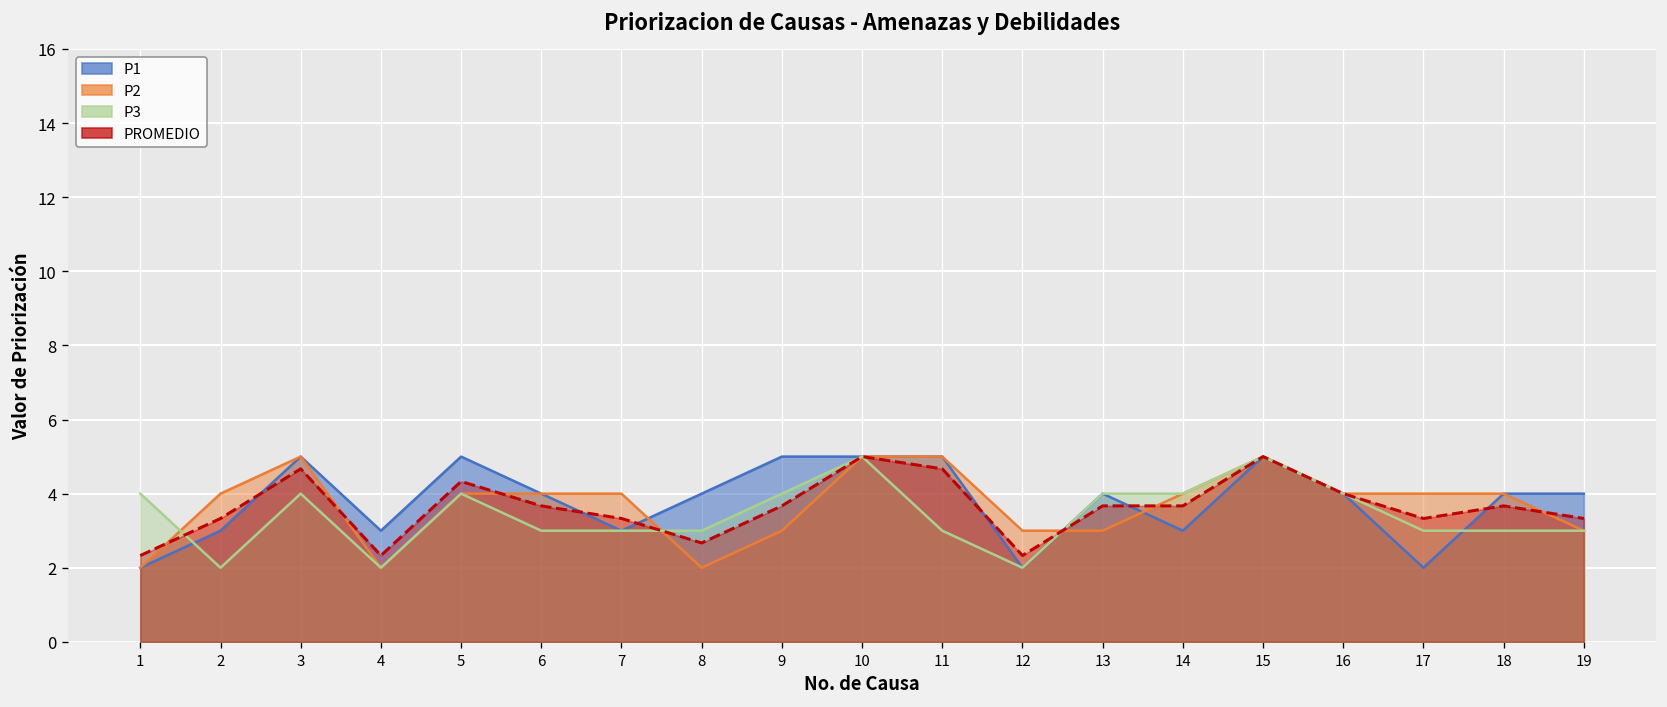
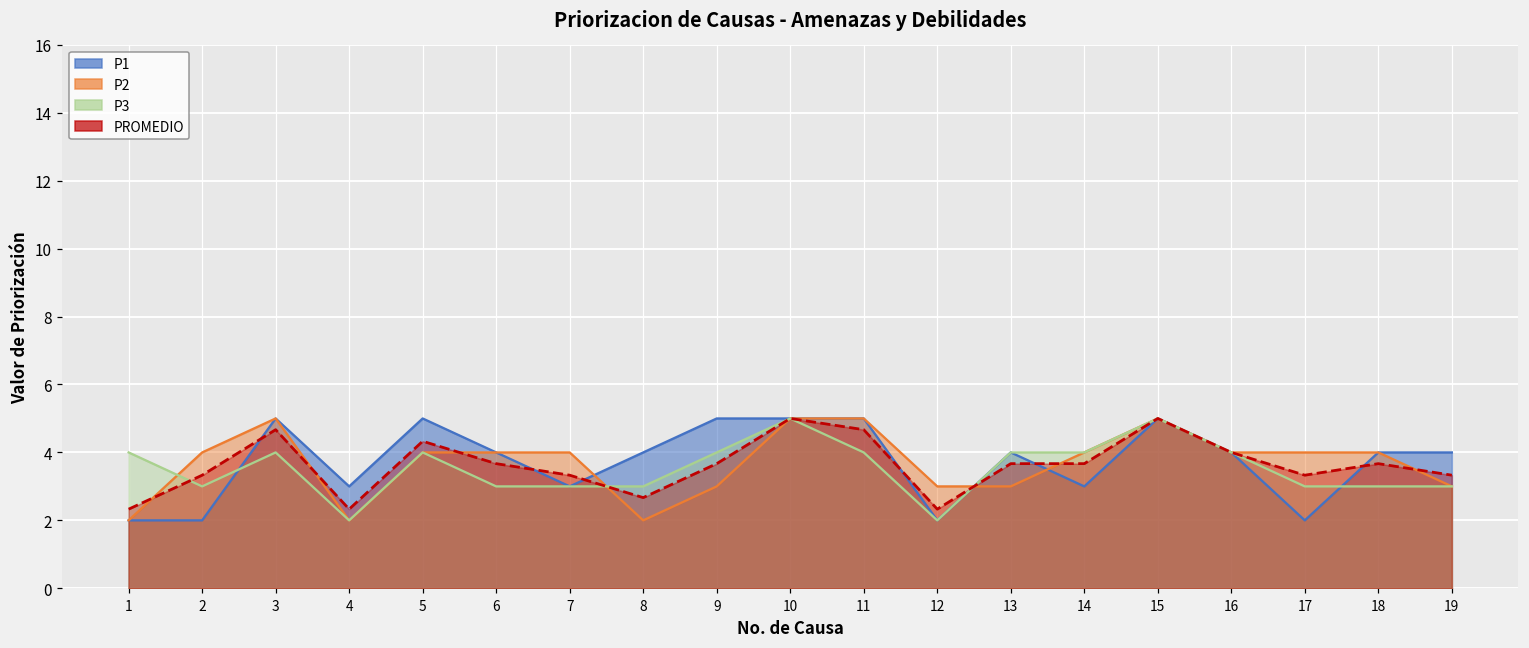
  {
    "P1": {
-     "2": 3,
+     "2": 2,
      "4": 3,
      "5": 5,
      "8": 4,
      "9": 5,
      "14": 3,
      "17": 2,
      "19": 4
    },
    "P3": {
      "1": 4,
-     "2": 2,
+     "2": 3,
      "3": 4,
      "6": 3,
      "8": 3,
      "9": 4,
-     "11": 3,
+     "11": 4,
      "17": 3,
      "18": 3
    }
  }
